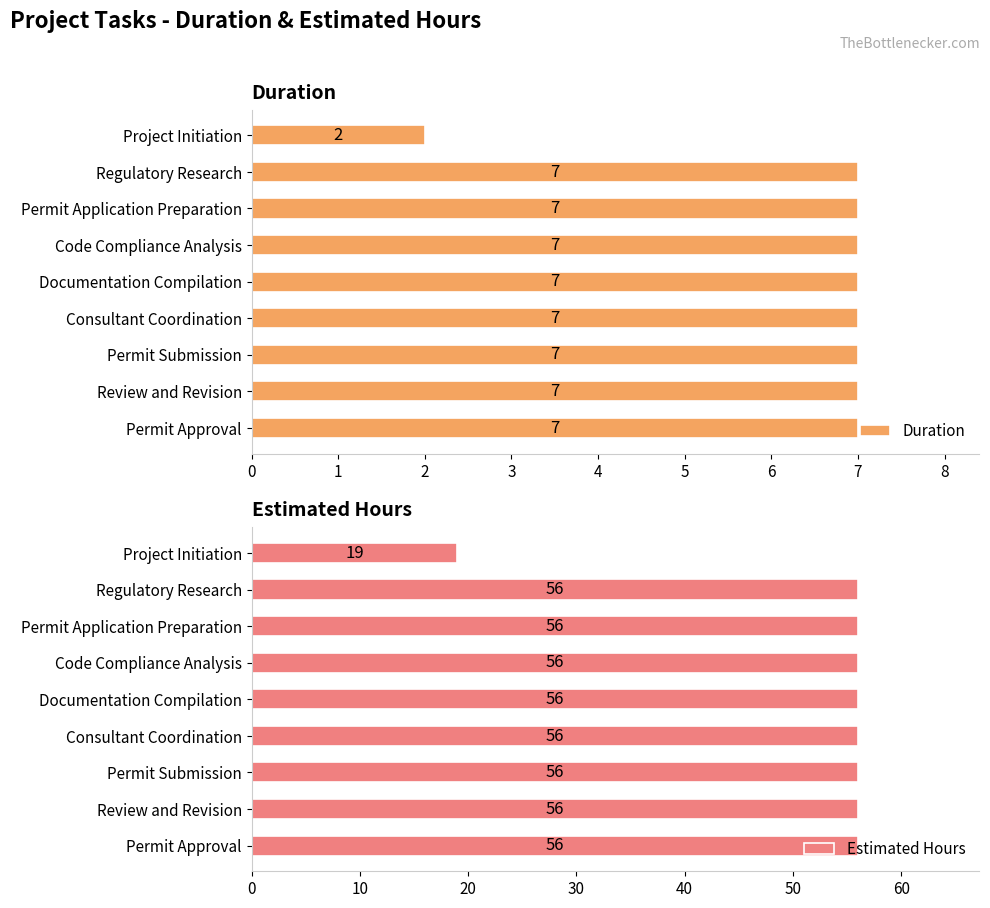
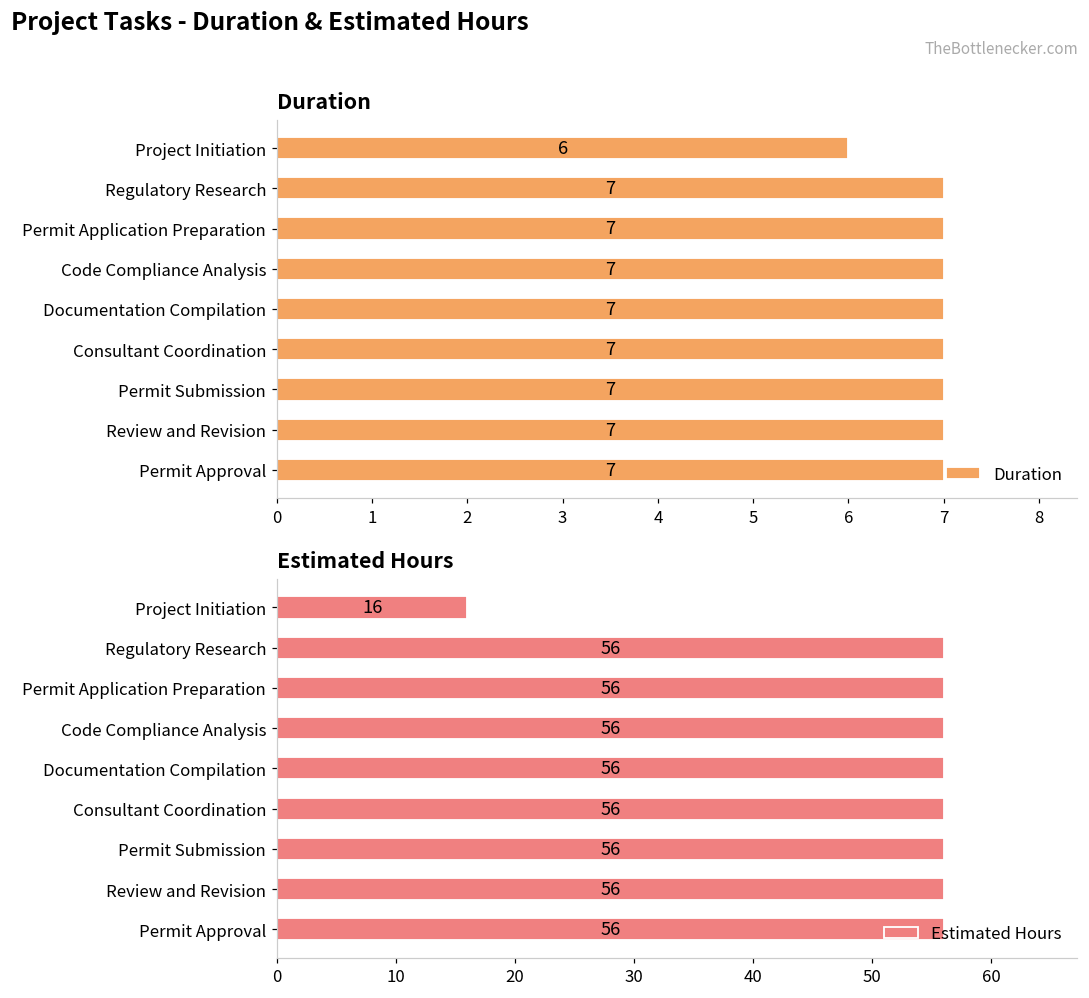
  {
    "Duration": {
-     "Project Initiation": 2,
+     "Project Initiation": 6,
      "Regulatory Research": 7,
      "Permit Application Preparation": 7,
      "Code Compliance Analysis": 7,
      "Documentation Compilation": 7,
      "Consultant Coordination": 7,
      "Permit Submission": 7,
      "Review and Revision": 7,
      "Permit Approval": 7
    },
    "Estimated Hours": {
-     "Project Initiation": 19,
+     "Project Initiation": 16,
      "Regulatory Research": 56,
      "Permit Application Preparation": 56,
      "Code Compliance Analysis": 56,
      "Documentation Compilation": 56,
      "Consultant Coordination": 56,
      "Permit Submission": 56,
      "Review and Revision": 56,
      "Permit Approval": 56
    }
  }
